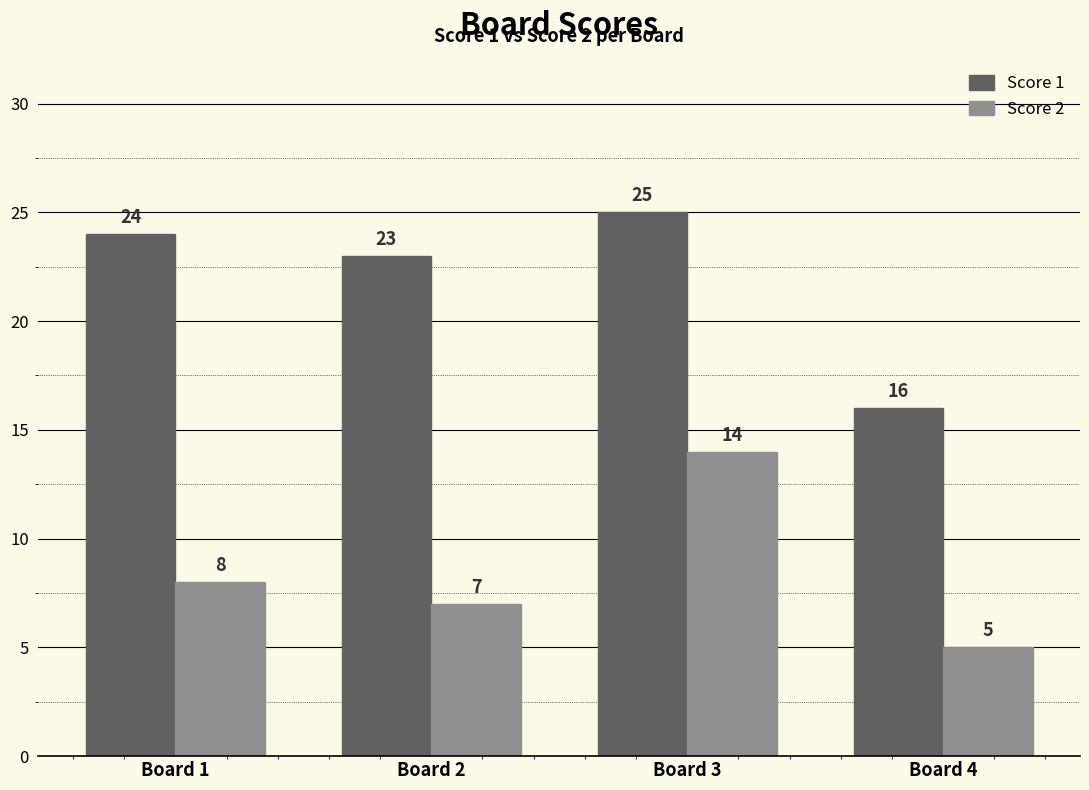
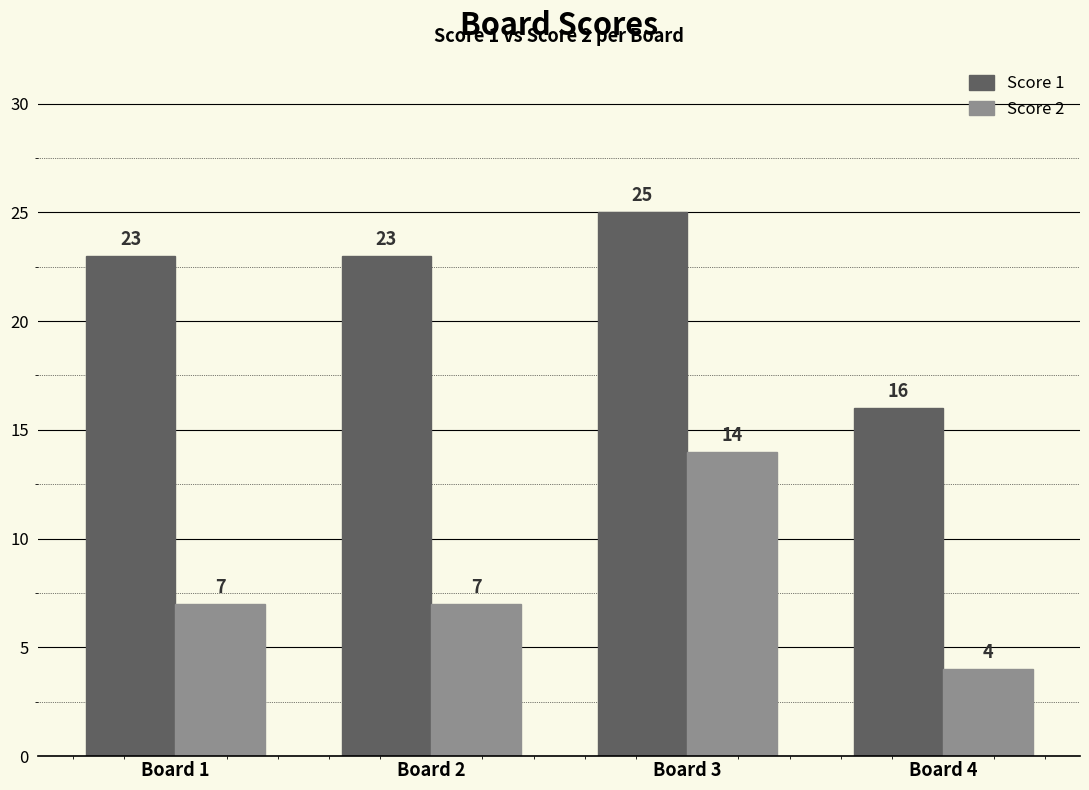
  {
    "Score 1": {
-     "Board 1": 24,
+     "Board 1": 23,
      "Board 2": 23,
      "Board 3": 25,
      "Board 4": 16
    },
    "Score 2": {
-     "Board 1": 8,
+     "Board 1": 7,
      "Board 2": 7,
      "Board 3": 14,
-     "Board 4": 5
+     "Board 4": 4
    }
  }
